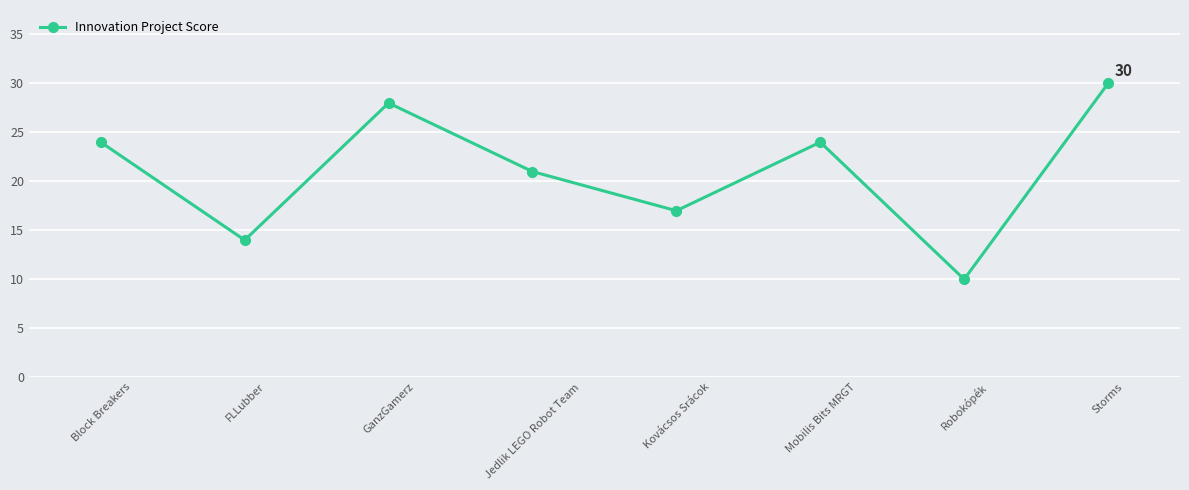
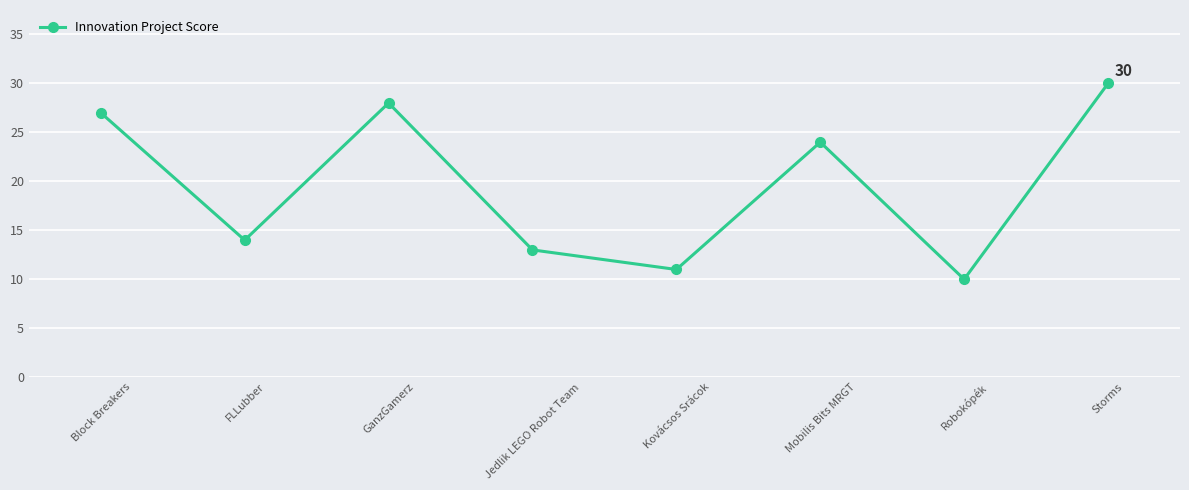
  {
-   "Block Breakers": 24,
+   "Block Breakers": 27,
    "FLLubber": 14,
    "GanzGamerz": 28,
-   "Jedlik LEGO Robot Team": 21,
-   "Kovácsos Srácok": 17,
+   "Jedlik LEGO Robot Team": 13,
+   "Kovácsos Srácok": 11,
    "Mobilis Bits MRGT": 24,
    "Robokópék": 10
  }
